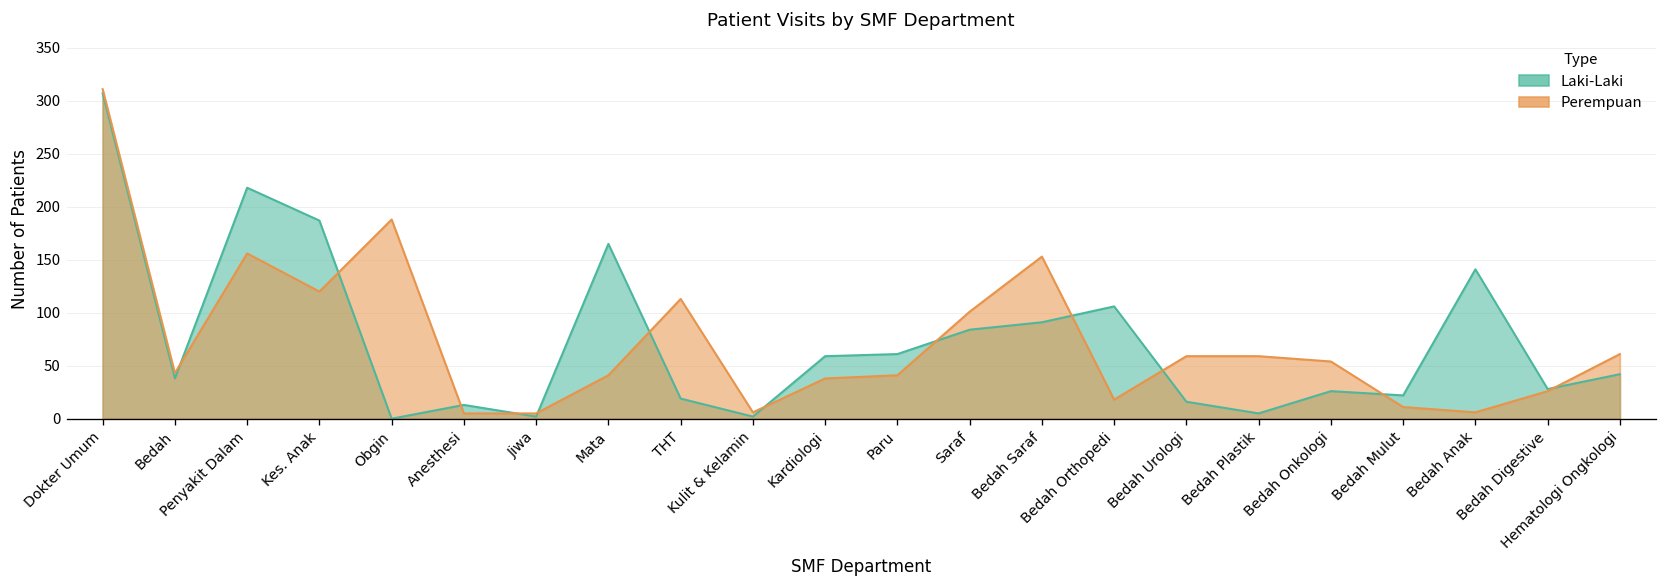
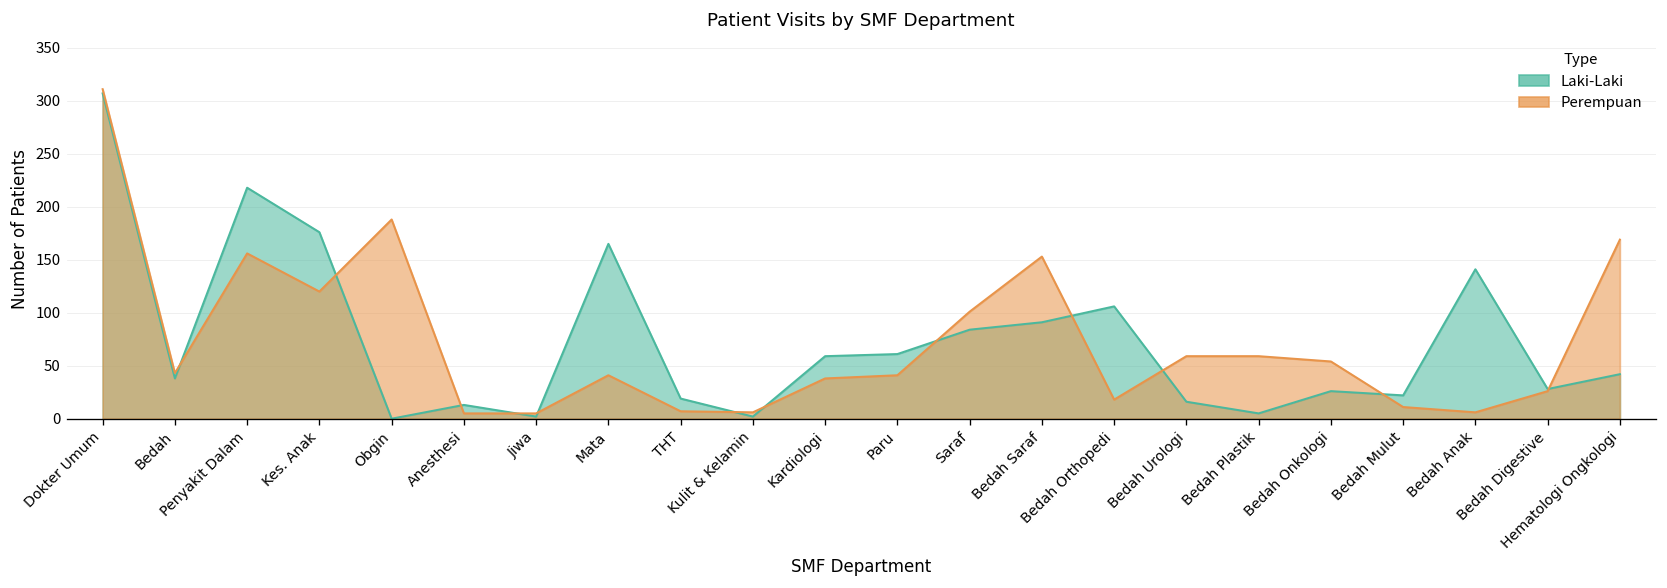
  {
    "Laki-Laki": {
      "Dokter Umum": 310,
      "Bedah": 40,
      "Penyakit Dalam": 220,
-     "Kes. Anak": 190,
+     "Kes. Anak": 180,
      "Obgin": 0,
      "Anesthesi": 10,
      "Jiwa": 0,
      "Mata": 170,
      "THT": 20,
      "Kulit & Kelamin": 0,
      "Kardiologi": 60,
      "Paru": 60,
      "Saraf": 80,
      "Bedah Saraf": 90,
      "Bedah Orthopedi": 110,
      "Bedah Urologi": 20,
      "Bedah Plastik": 10,
      "Bedah Onkologi": 30,
      "Bedah Mulut": 20,
      "Bedah Anak": 140,
      "Hematologi Ongkologi": 40
    },
    "Perempuan": {
      "Dokter Umum": 310,
      "Bedah": 40,
      "Penyakit Dalam": 160,
      "Kes. Anak": 120,
      "Obgin": 190,
      "Anesthesi": 10,
      "Jiwa": 10,
      "Mata": 40,
-     "THT": 110,
+     "THT": 10,
      "Kulit & Kelamin": 10,
      "Kardiologi": 40,
      "Paru": 40,
      "Saraf": 100,
      "Bedah Saraf": 150,
      "Bedah Orthopedi": 20,
      "Bedah Urologi": 60,
      "Bedah Plastik": 60,
      "Bedah Onkologi": 50,
      "Bedah Mulut": 10,
      "Bedah Anak": 10,
-     "Hematologi Ongkologi": 60
+     "Hematologi Ongkologi": 170
    }
  }
